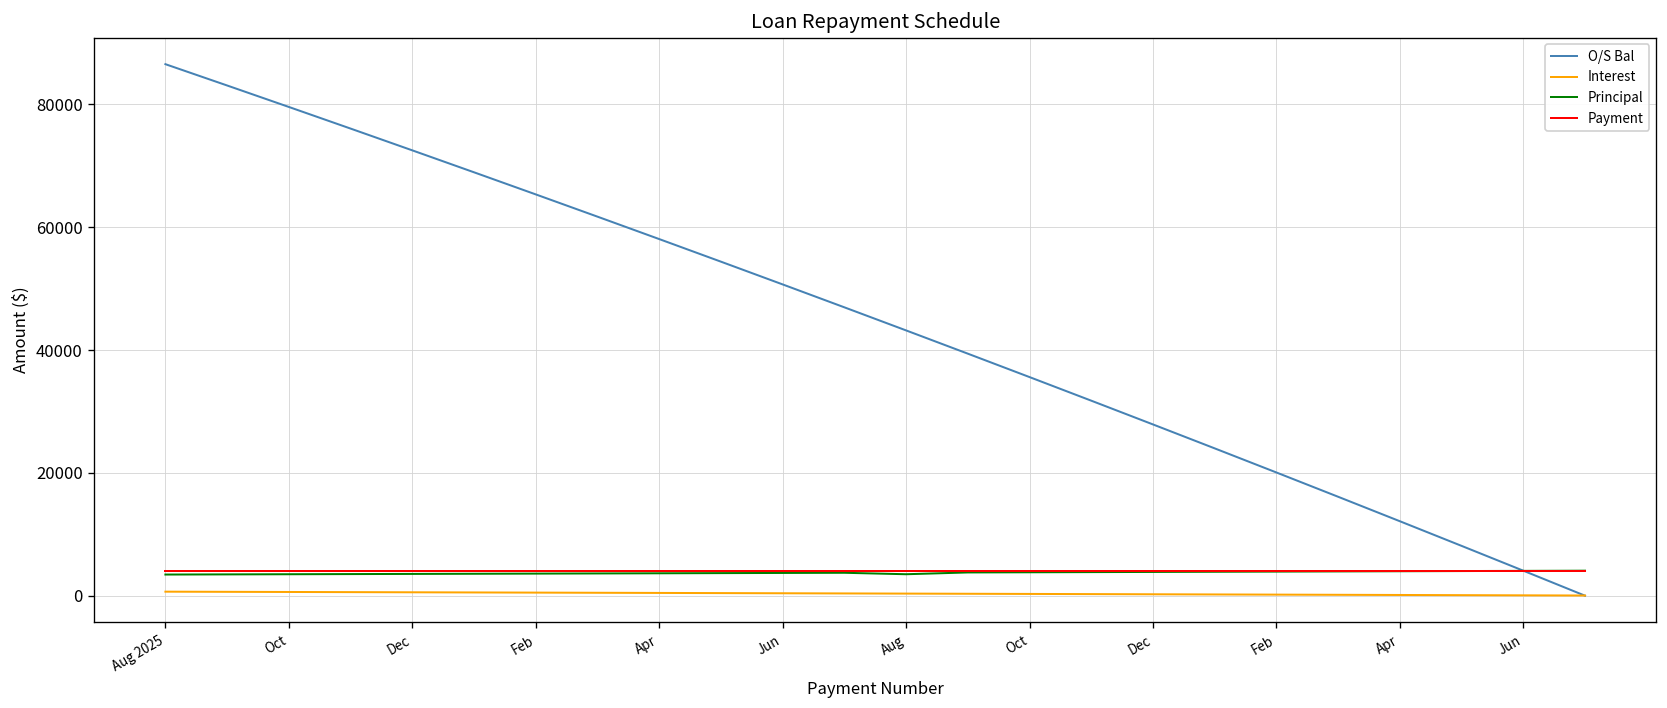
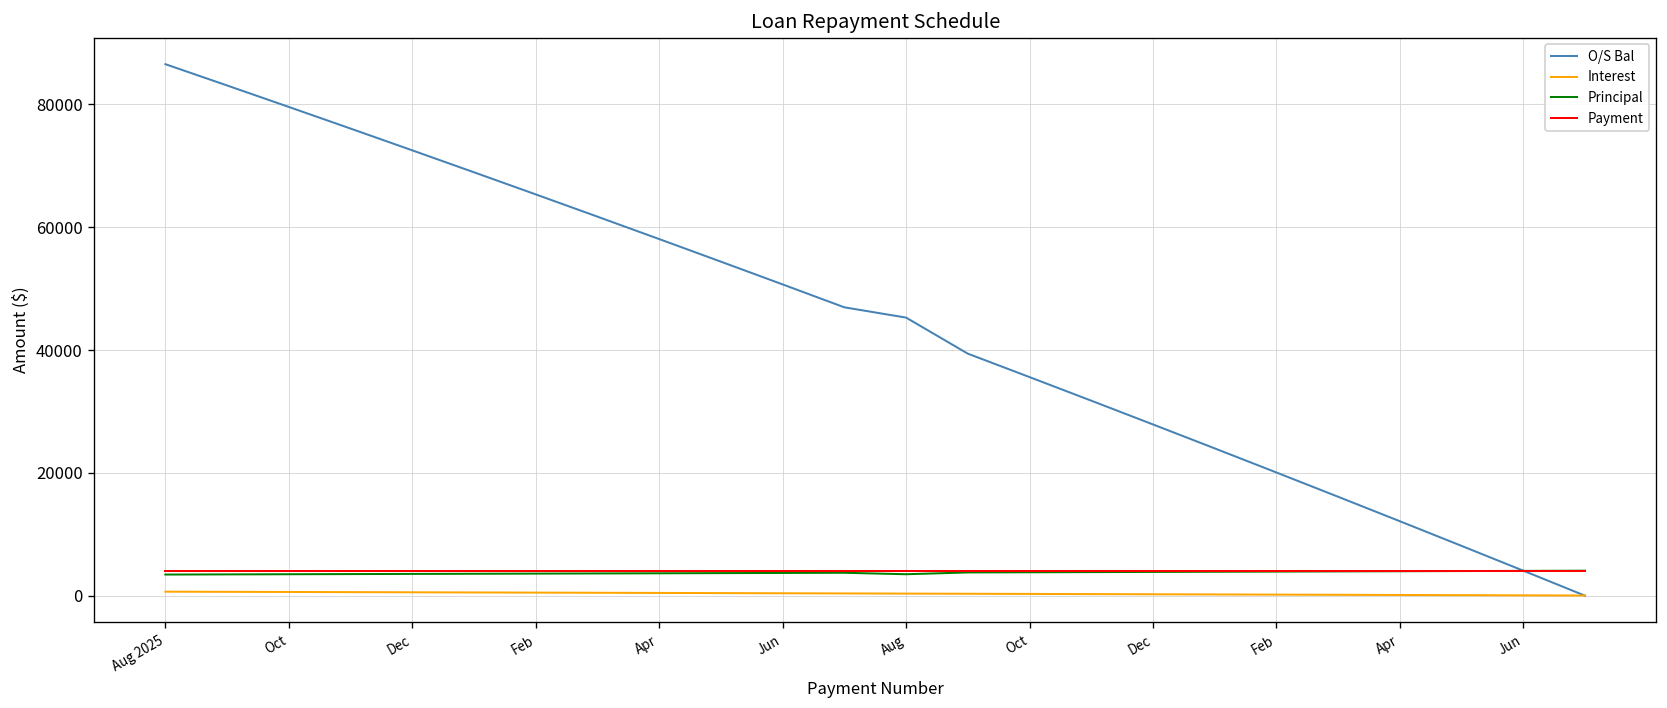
  {
    "O/S Bal": {
      "Aug 2025": 87000,
-     "Aug": 43000
+     "Aug": 45000
    },
    "Interest": {
      "Aug 2025": 1000,
      "Aug": 0
    },
    "Principal": {
      "Aug 2025": 3000,
      "Aug": 3000
    },
    "Payment": {
      "Aug 2025": 4000,
      "Aug": 4000
    }
  }
